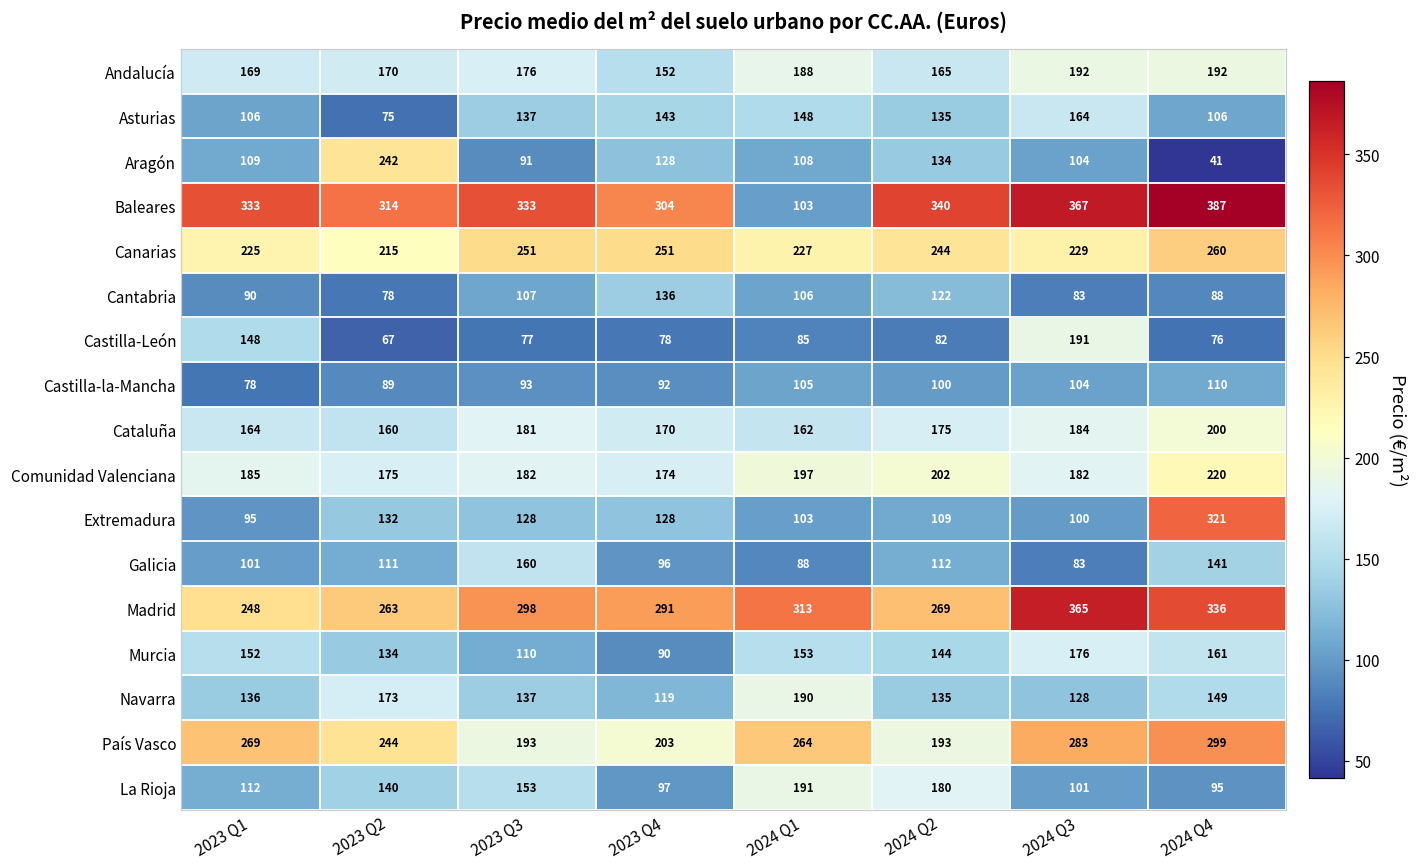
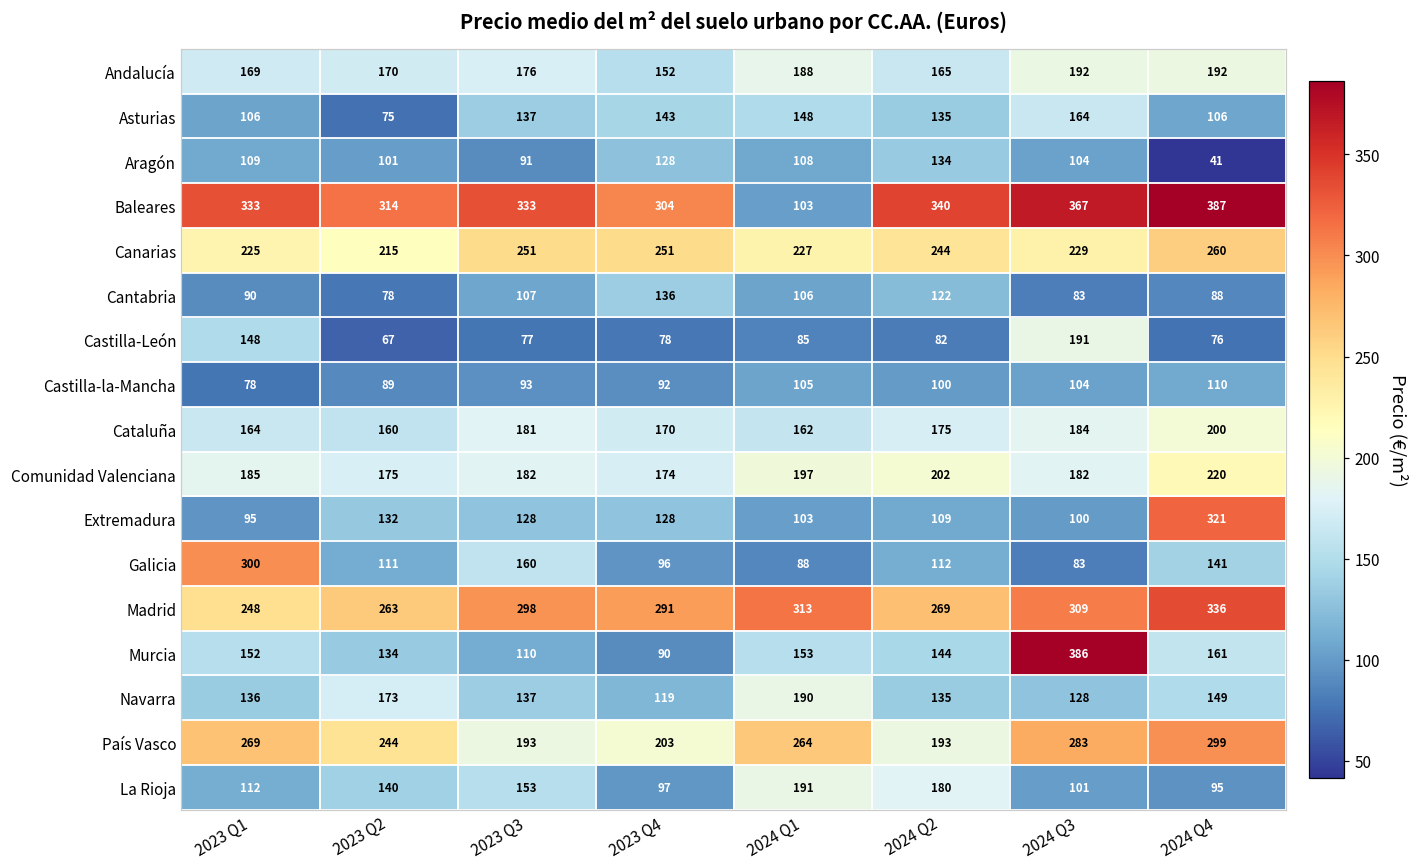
  {
    "Andalucía": {
      "2023 Q1": 169,
      "2023 Q2": 170,
      "2023 Q3": 176,
      "2023 Q4": 152,
      "2024 Q1": 188,
      "2024 Q2": 165,
      "2024 Q3": 192,
      "2024 Q4": 192
    },
    "Asturias": {
      "2023 Q1": 106,
      "2023 Q2": 75,
      "2023 Q3": 137,
      "2023 Q4": 143,
      "2024 Q1": 148,
      "2024 Q2": 135,
      "2024 Q3": 164,
      "2024 Q4": 106
    },
    "Aragón": {
      "2023 Q1": 109,
-     "2023 Q2": 242,
+     "2023 Q2": 101,
      "2023 Q3": 91,
      "2023 Q4": 128,
      "2024 Q1": 108,
      "2024 Q2": 134,
      "2024 Q3": 104,
      "2024 Q4": 41
    },
    "Baleares": {
      "2023 Q1": 333,
      "2023 Q2": 314,
      "2023 Q3": 333,
      "2023 Q4": 304,
      "2024 Q1": 103,
      "2024 Q2": 340,
      "2024 Q3": 367,
      "2024 Q4": 387
    },
    "Canarias": {
      "2023 Q1": 225,
      "2023 Q2": 215,
      "2023 Q3": 251,
      "2023 Q4": 251,
      "2024 Q1": 227,
      "2024 Q2": 244,
      "2024 Q3": 229,
      "2024 Q4": 260
    },
    "Cantabria": {
      "2023 Q1": 90,
      "2023 Q2": 78,
      "2023 Q3": 107,
      "2023 Q4": 136,
      "2024 Q1": 106,
      "2024 Q2": 122,
      "2024 Q3": 83,
      "2024 Q4": 88
    },
    "Castilla-León": {
      "2023 Q1": 148,
      "2023 Q2": 67,
      "2023 Q3": 77,
      "2023 Q4": 78,
      "2024 Q1": 85,
      "2024 Q2": 82,
      "2024 Q3": 191,
      "2024 Q4": 76
    },
    "Castilla-la-Mancha": {
      "2023 Q1": 78,
      "2023 Q2": 89,
      "2023 Q3": 93,
      "2023 Q4": 92,
      "2024 Q1": 105,
      "2024 Q2": 100,
      "2024 Q3": 104,
      "2024 Q4": 110
    },
    "Cataluña": {
      "2023 Q1": 164,
      "2023 Q2": 160,
      "2023 Q3": 181,
      "2023 Q4": 170,
      "2024 Q1": 162,
      "2024 Q2": 175,
      "2024 Q3": 184,
      "2024 Q4": 200
    },
    "Comunidad Valenciana": {
      "2023 Q1": 185,
      "2023 Q2": 175,
      "2023 Q3": 182,
      "2023 Q4": 174,
      "2024 Q1": 197,
      "2024 Q2": 202,
      "2024 Q3": 182,
      "2024 Q4": 220
    },
    "Extremadura": {
      "2023 Q1": 95,
      "2023 Q2": 132,
      "2023 Q3": 128,
      "2023 Q4": 128,
      "2024 Q1": 103,
      "2024 Q2": 109,
      "2024 Q3": 100,
      "2024 Q4": 321
    },
    "Galicia": {
-     "2023 Q1": 101,
+     "2023 Q1": 300,
      "2023 Q2": 111,
      "2023 Q3": 160,
      "2023 Q4": 96,
      "2024 Q1": 88,
      "2024 Q2": 112,
      "2024 Q3": 83,
      "2024 Q4": 141
    },
    "Madrid": {
      "2023 Q1": 248,
      "2023 Q2": 263,
      "2023 Q3": 298,
      "2023 Q4": 291,
      "2024 Q1": 313,
      "2024 Q2": 269,
-     "2024 Q3": 365,
+     "2024 Q3": 309,
      "2024 Q4": 336
    },
    "Murcia": {
      "2023 Q1": 152,
      "2023 Q2": 134,
      "2023 Q3": 110,
      "2023 Q4": 90,
      "2024 Q1": 153,
      "2024 Q2": 144,
-     "2024 Q3": 176,
+     "2024 Q3": 386,
      "2024 Q4": 161
    },
    "Navarra": {
      "2023 Q1": 136,
      "2023 Q2": 173,
      "2023 Q3": 137,
      "2023 Q4": 119,
      "2024 Q1": 190,
      "2024 Q2": 135,
      "2024 Q3": 128,
      "2024 Q4": 149
    },
    "País Vasco": {
      "2023 Q1": 269,
      "2023 Q2": 244,
      "2023 Q3": 193,
      "2023 Q4": 203,
      "2024 Q1": 264,
      "2024 Q2": 193,
      "2024 Q3": 283,
      "2024 Q4": 299
    },
    "La Rioja": {
      "2023 Q1": 112,
      "2023 Q2": 140,
      "2023 Q3": 153,
      "2023 Q4": 97,
      "2024 Q1": 191,
      "2024 Q2": 180,
      "2024 Q3": 101,
      "2024 Q4": 95
    }
  }
